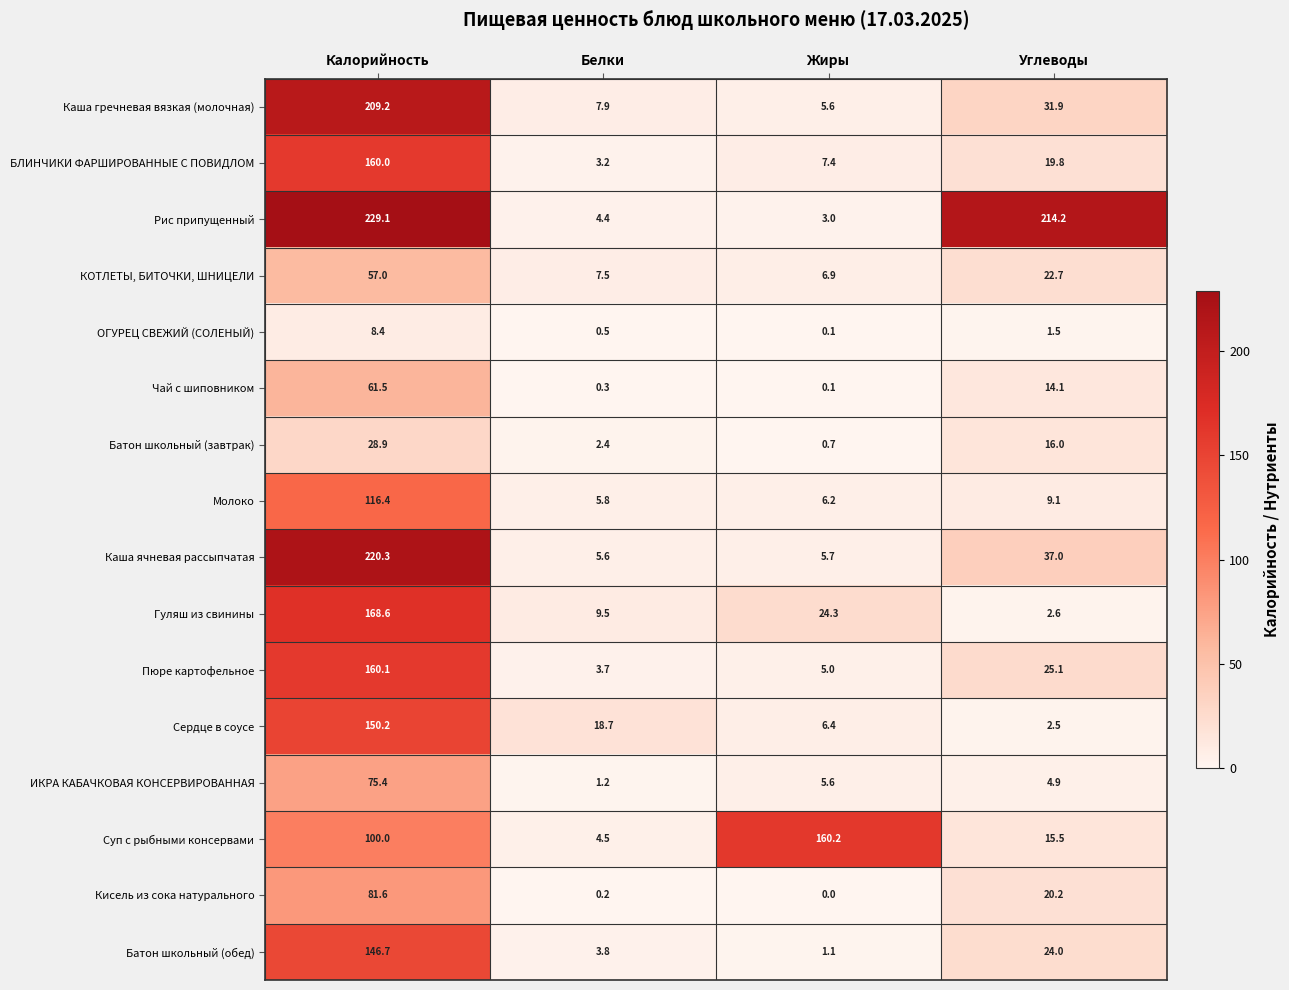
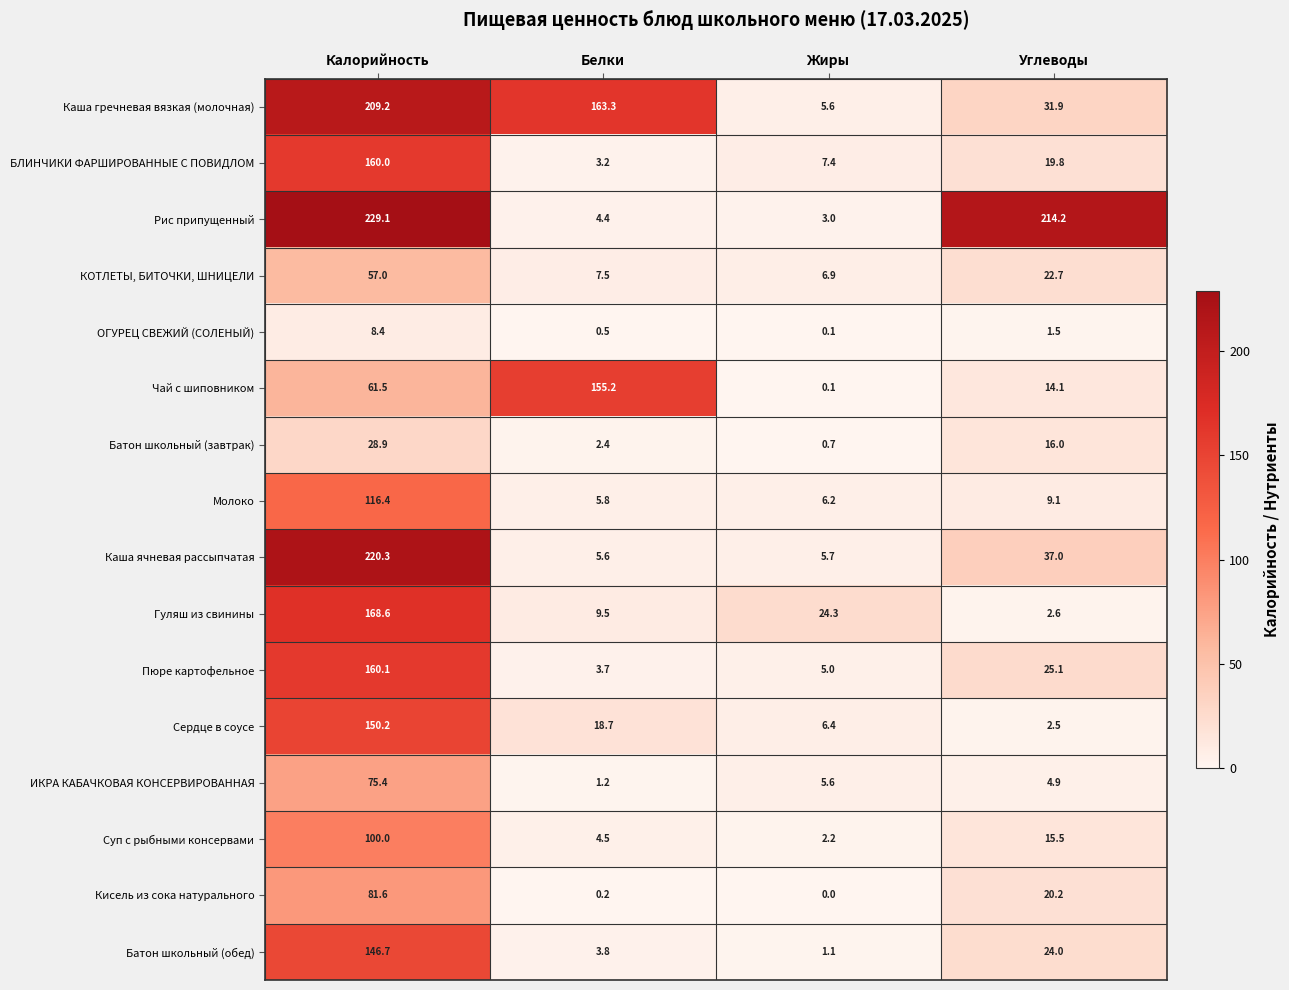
  {
    "Каша гречневая вязкая (молочная)": {
      "Калорийность": 209.2,
-     "Белки": 7.9,
+     "Белки": 163.3,
      "Жиры": 5.6,
      "Углеводы": 31.9
    },
    "БЛИНЧИКИ ФАРШИРОВАННЫЕ С ПОВИДЛОМ": {
      "Калорийность": 160.0,
      "Белки": 3.2,
      "Жиры": 7.4,
      "Углеводы": 19.8
    },
    "Рис припущенный": {
      "Калорийность": 229.1,
      "Белки": 4.4,
      "Жиры": 3.0,
      "Углеводы": 214.2
    },
    "КОТЛЕТЫ, БИТОЧКИ, ШНИЦЕЛИ": {
      "Калорийность": 57.0,
      "Белки": 7.5,
      "Жиры": 6.9,
      "Углеводы": 22.7
    },
    "ОГУРЕЦ СВЕЖИЙ (СОЛЕНЫЙ)": {
      "Калорийность": 8.4,
      "Белки": 0.5,
      "Жиры": 0.1,
      "Углеводы": 1.5
    },
    "Чай с шиповником": {
      "Калорийность": 61.5,
-     "Белки": 0.3,
+     "Белки": 155.2,
      "Жиры": 0.1,
      "Углеводы": 14.1
    },
    "Батон школьный (завтрак)": {
      "Калорийность": 28.9,
      "Белки": 2.4,
      "Жиры": 0.7,
      "Углеводы": 16.0
    },
    "Молоко": {
      "Калорийность": 116.4,
      "Белки": 5.8,
      "Жиры": 6.2,
      "Углеводы": 9.1
    },
    "Каша ячневая рассыпчатая": {
      "Калорийность": 220.3,
      "Белки": 5.6,
      "Жиры": 5.7,
      "Углеводы": 37.0
    },
    "Гуляш из свинины": {
      "Калорийность": 168.6,
      "Белки": 9.5,
      "Жиры": 24.3,
      "Углеводы": 2.6
    },
    "Пюре картофельное": {
      "Калорийность": 160.1,
      "Белки": 3.7,
      "Жиры": 5.0,
      "Углеводы": 25.1
    },
    "Сердце в соусе": {
      "Калорийность": 150.2,
      "Белки": 18.7,
      "Жиры": 6.4,
      "Углеводы": 2.5
    },
    "ИКРА КАБАЧКОВАЯ КОНСЕРВИРОВАННАЯ": {
      "Калорийность": 75.4,
      "Белки": 1.2,
      "Жиры": 5.6,
      "Углеводы": 4.9
    },
    "Суп с рыбными консервами": {
      "Калорийность": 100.0,
      "Белки": 4.5,
-     "Жиры": 160.2,
+     "Жиры": 2.2,
      "Углеводы": 15.5
    },
    "Кисель из сока натурального": {
      "Калорийность": 81.6,
      "Белки": 0.2,
      "Жиры": 0.0,
      "Углеводы": 20.2
    },
    "Батон школьный (обед)": {
      "Калорийность": 146.7,
      "Белки": 3.8,
      "Жиры": 1.1,
      "Углеводы": 24.0
    }
  }
